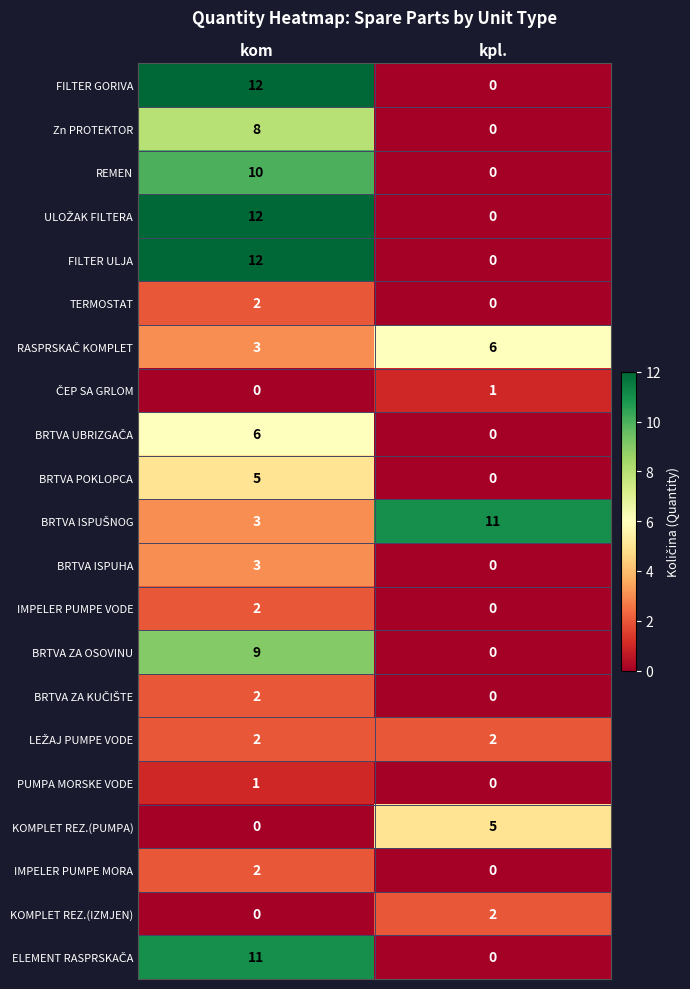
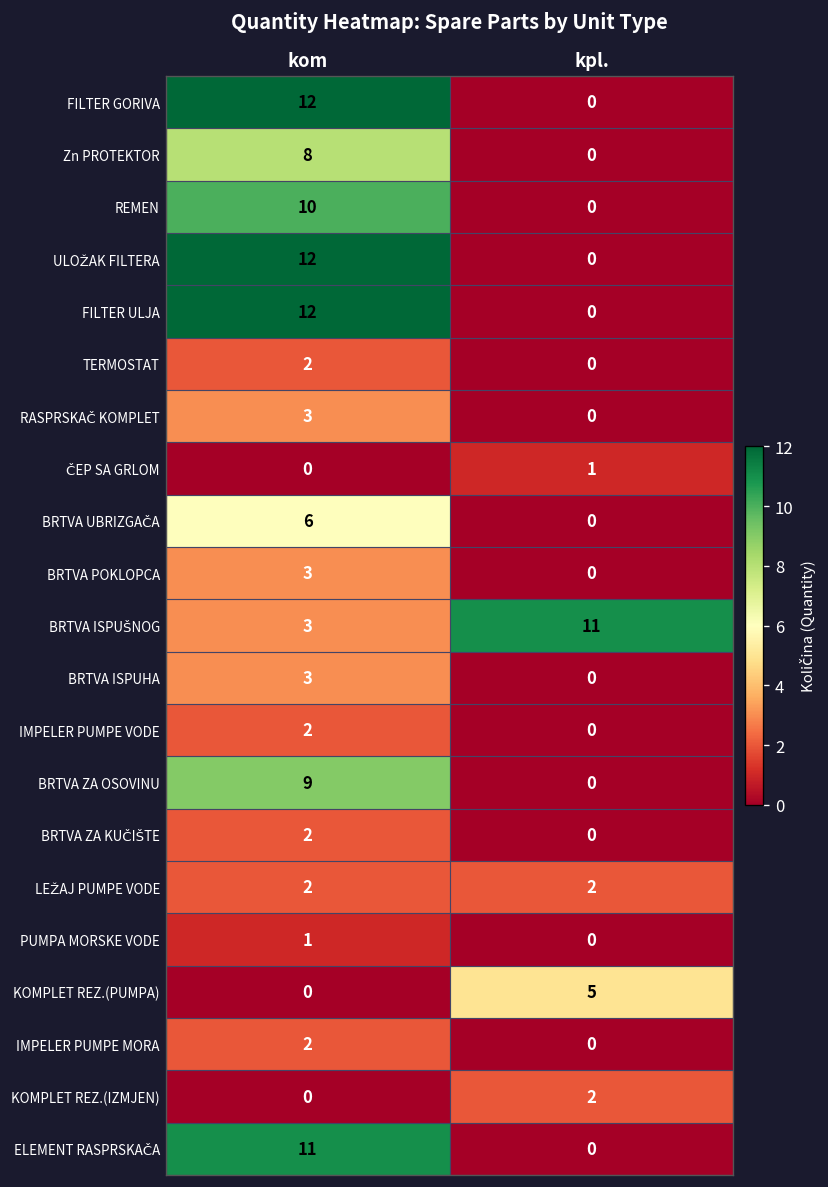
  {
    "FILTER GORIVA": {
      "kom": 12,
      "kpl.": 0
    },
    "Zn PROTEKTOR": {
      "kom": 8,
      "kpl.": 0
    },
    "REMEN": {
      "kom": 10,
      "kpl.": 0
    },
    "ULOŽAK FILTERA": {
      "kom": 12,
      "kpl.": 0
    },
    "FILTER ULJA": {
      "kom": 12,
      "kpl.": 0
    },
    "TERMOSTAT": {
      "kom": 2,
      "kpl.": 0
    },
    "RASPRSKAČ KOMPLET": {
      "kom": 3,
-     "kpl.": 6
+     "kpl.": 0
    },
    "ČEP SA GRLOM": {
      "kom": 0,
      "kpl.": 1
    },
    "BRTVA UBRIZGAČA": {
      "kom": 6,
      "kpl.": 0
    },
    "BRTVA POKLOPCA": {
-     "kom": 5,
+     "kom": 3,
      "kpl.": 0
    },
    "BRTVA ISPUŠNOG": {
      "kom": 3,
      "kpl.": 11
    },
    "BRTVA ISPUHA": {
      "kom": 3,
      "kpl.": 0
    },
    "IMPELER PUMPE VODE": {
      "kom": 2,
      "kpl.": 0
    },
    "BRTVA ZA OSOVINU": {
      "kom": 9,
      "kpl.": 0
    },
    "BRTVA ZA KUČIŠTE": {
      "kom": 2,
      "kpl.": 0
    },
    "LEŽAJ PUMPE VODE": {
      "kom": 2,
      "kpl.": 2
    },
    "PUMPA MORSKE VODE": {
      "kom": 1,
      "kpl.": 0
    },
    "KOMPLET REZ.(PUMPA)": {
      "kom": 0,
      "kpl.": 5
    },
    "IMPELER PUMPE MORA": {
      "kom": 2,
      "kpl.": 0
    },
    "KOMPLET REZ.(IZMJEN)": {
      "kom": 0,
      "kpl.": 2
    },
    "ELEMENT RASPRSKAČA": {
      "kom": 11,
      "kpl.": 0
    }
  }
